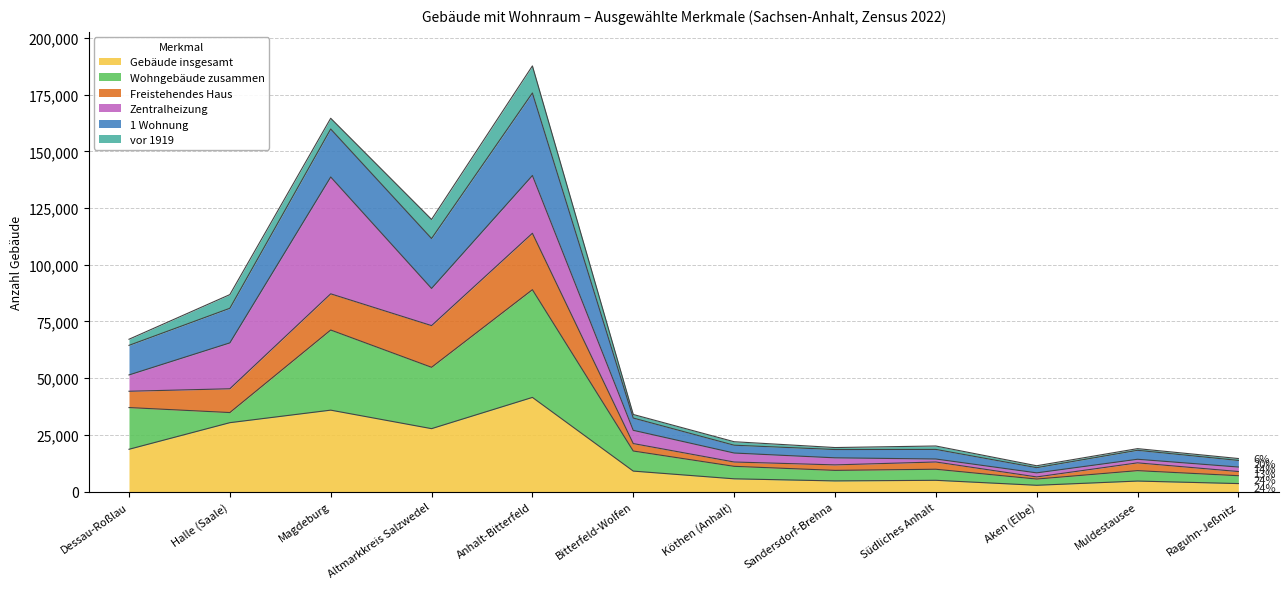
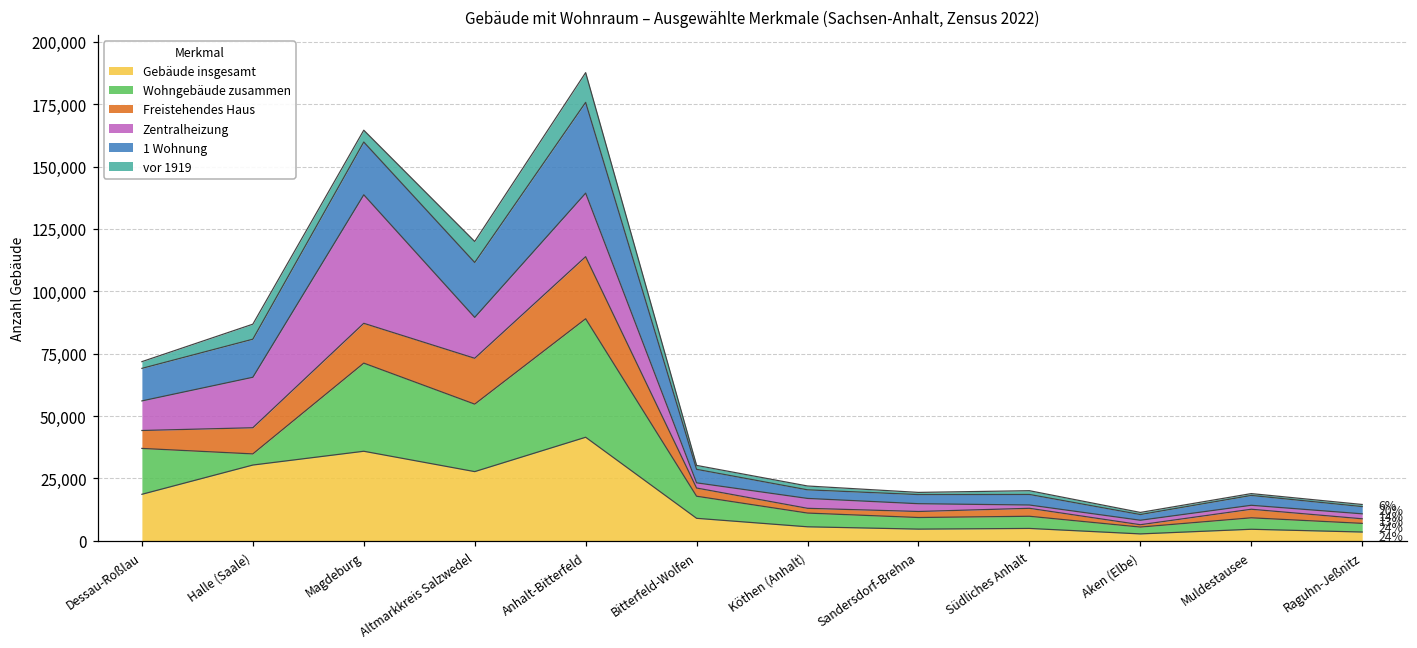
  {
    "Gebäude insgesamt": {
      "Dessau-Roßlau": "19,000",
      "Halle (Saale)": "30,000",
      "Magdeburg": "36,000",
      "Altmarkkreis Salzwedel": "28,000",
      "Anhalt-Bitterfeld": "42,000",
      "Bitterfeld-Wolfen": "9,000",
      "Köthen (Anhalt)": "6,000",
      "Sandersdorf-Brehna": "5,000",
      "Südliches Anhalt": "5,000",
      "Aken (Elbe)": "3,000",
      "Muldestausee": "5,000"
    },
    "Wohngebäude zusammen": {
      "Dessau-Roßlau": "18,000",
      "Halle (Saale)": "4,000",
      "Magdeburg": "35,000",
      "Altmarkkreis Salzwedel": "27,000",
      "Anhalt-Bitterfeld": "47,000",
      "Bitterfeld-Wolfen": "9,000",
      "Köthen (Anhalt)": "6,000",
      "Sandersdorf-Brehna": "5,000",
      "Südliches Anhalt": "5,000",
      "Muldestausee": "5,000"
    },
    "Freistehendes Haus": {
      "Dessau-Roßlau": "7,000",
      "Halle (Saale)": "10,000",
      "Magdeburg": "16,000",
      "Altmarkkreis Salzwedel": "18,000",
      "Anhalt-Bitterfeld": "25,000",
      "Bitterfeld-Wolfen": "3,000",
      "Köthen (Anhalt)": "2,000",
      "Sandersdorf-Brehna": "2,000",
      "Südliches Anhalt": "3,000",
      "Muldestausee": "3,000"
    },
    "Zentralheizung": {
-     "Dessau-Roßlau": "7,000",
+     "Dessau-Roßlau": "12,000",
      "Halle (Saale)": "20,000",
      "Magdeburg": "51,000",
      "Altmarkkreis Salzwedel": "16,000",
      "Anhalt-Bitterfeld": "25,000",
-     "Bitterfeld-Wolfen": "6,000",
+     "Bitterfeld-Wolfen": "2,000",
      "Köthen (Anhalt)": "4,000",
      "Sandersdorf-Brehna": "3,000",
      "Südliches Anhalt": "1,000",
      "Aken (Elbe)": "2,000",
      "Muldestausee": "2,000"
    }
  }
